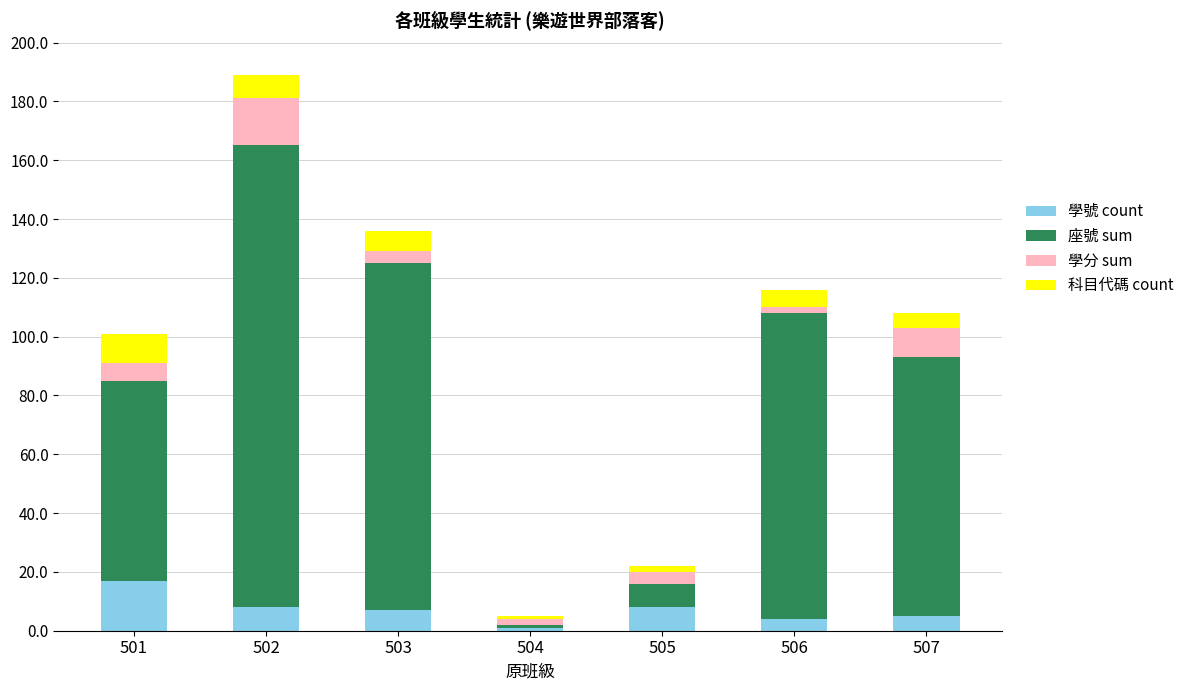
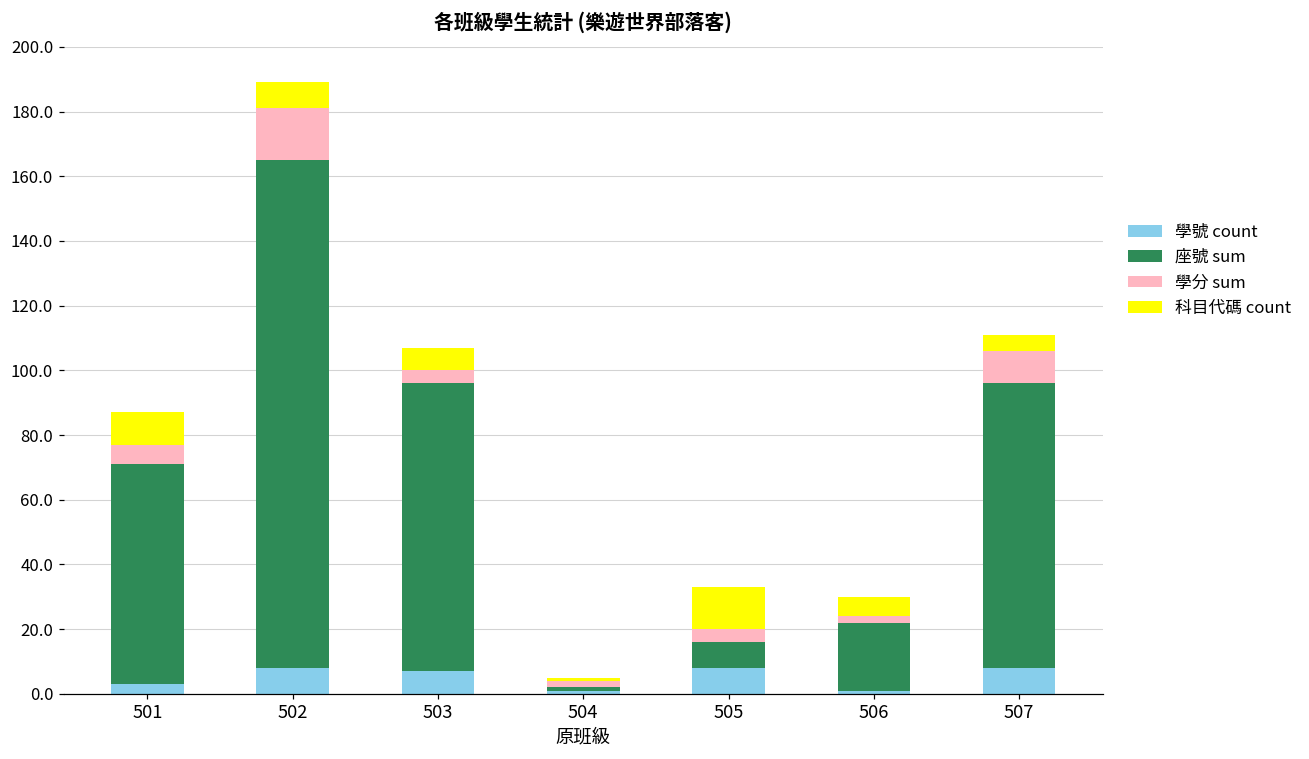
  {
    "學號 count": {
-     "501": 17,
+     "501": 3,
      "502": 8,
      "503": 7,
      "504": 1,
      "505": 8,
-     "506": 4,
-     "507": 5
+     "506": 1,
+     "507": 8
    },
    "座號 sum": {
      "501": 68,
      "502": 157,
-     "503": 118,
+     "503": 89,
      "504": 1,
      "505": 8,
-     "506": 104,
+     "506": 21,
      "507": 88
    },
    "學分 sum": {
      "501": 6,
      "502": 16,
      "503": 4,
      "504": 2,
      "505": 4,
      "506": 2,
      "507": 10
    },
    "科目代碼 count": {
      "501": 10,
      "502": 8,
      "503": 7,
      "504": 1,
-     "505": 2,
+     "505": 13,
      "506": 6,
      "507": 5
    }
  }
